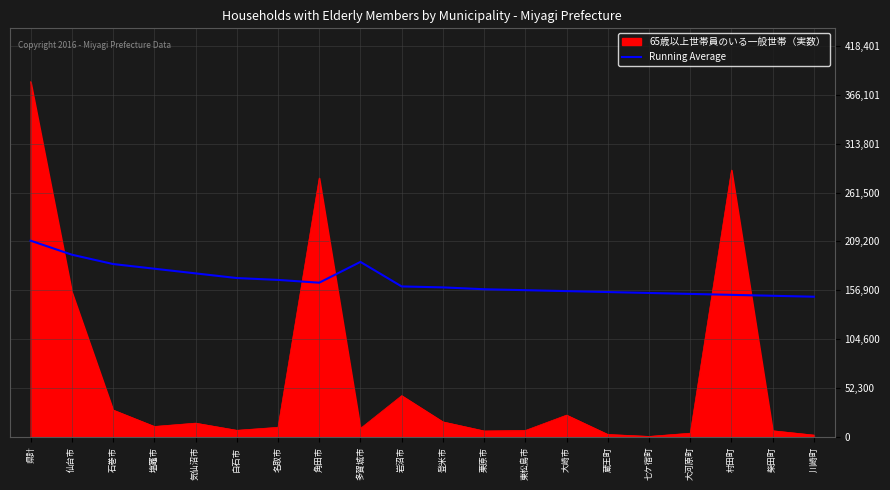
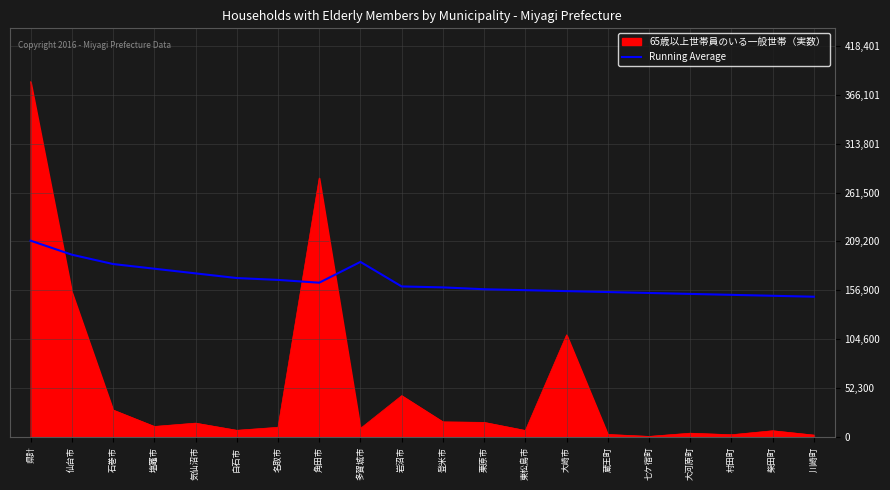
  {
    "65歳以上世帯員のいる一般世帯（実数）": {
      "県計": "380,000",
      "仙台市": "160,000",
      "石巻市": "30,000",
      "塩竈市": "10,000",
      "気仙沼市": "10,000",
      "白石市": "10,000",
      "名取市": "10,000",
      "角田市": "280,000",
      "多賀城市": "10,000",
      "岩沼市": "40,000",
      "登米市": "20,000",
-     "栗原市": "10,000",
+     "栗原市": "20,000",
      "東松島市": "10,000",
-     "大崎市": "20,000",
+     "大崎市": "110,000",
      "蔵王町": "0",
      "七ケ宿町": "0",
      "大河原町": "0",
-     "村田町": "290,000",
+     "村田町": "0",
      "柴田町": "10,000",
      "川崎町": "0"
    },
    "Running Average": {
      "県計": "210,000",
      "仙台市": "200,000",
      "石巻市": "190,000",
      "塩竈市": "180,000",
      "気仙沼市": "180,000",
      "白石市": "170,000",
      "名取市": "170,000",
      "角田市": "170,000",
      "多賀城市": "190,000",
      "岩沼市": "160,000",
      "登米市": "160,000",
      "栗原市": "160,000",
      "東松島市": "160,000",
      "大崎市": "160,000",
      "蔵王町": "160,000",
      "七ケ宿町": "150,000",
      "大河原町": "150,000",
      "村田町": "150,000",
      "柴田町": "150,000",
      "川崎町": "150,000"
    }
  }
